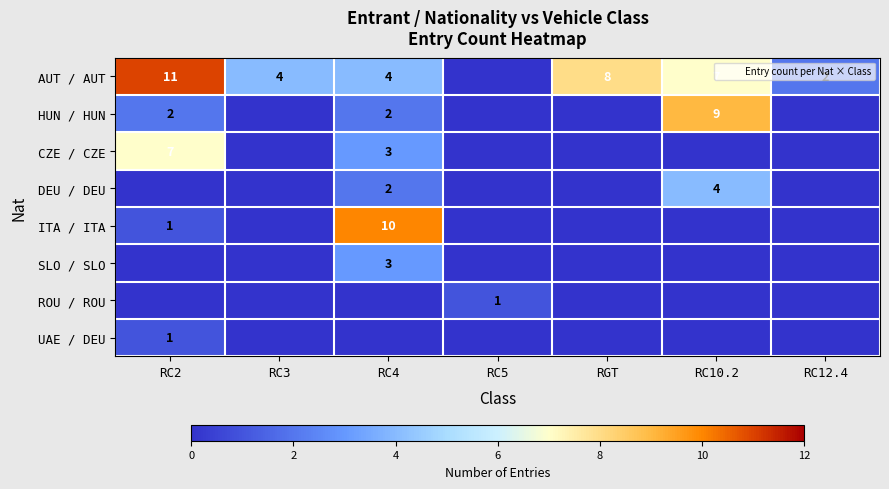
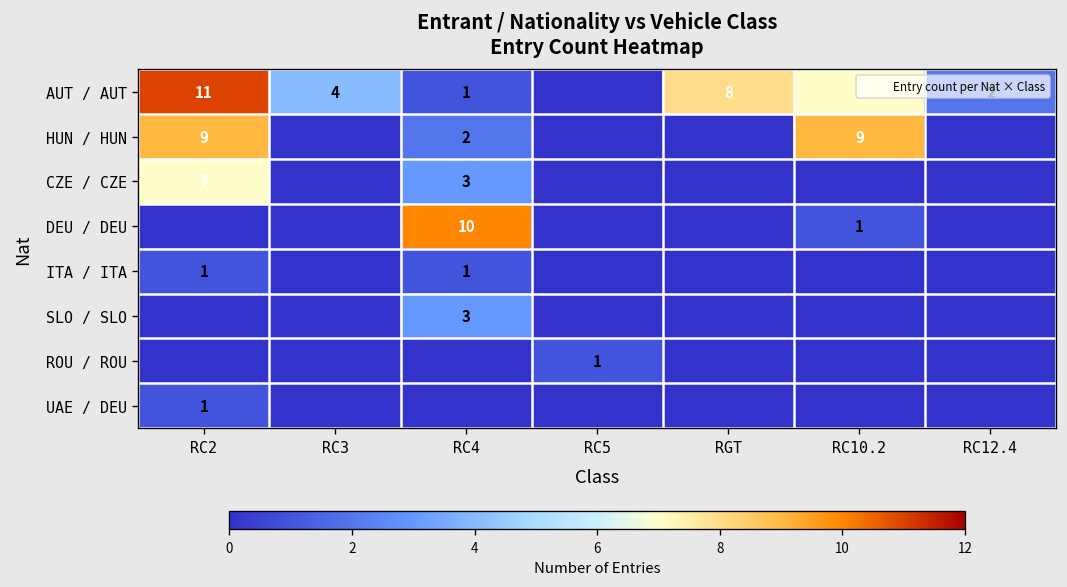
  {
    "AUT / AUT": {
      "RC2": 11,
      "RC3": 4,
-     "RC4": 4,
+     "RC4": 1,
      "RGT": 8
    },
    "HUN / HUN": {
-     "RC2": 2,
+     "RC2": 9,
      "RC4": 2,
      "RC10.2": 9
    },
    "CZE / CZE": {
      "RC2": 7,
      "RC4": 3
    },
    "DEU / DEU": {
-     "RC4": 2,
-     "RC10.2": 4
+     "RC4": 10,
+     "RC10.2": 1
    },
    "ITA / ITA": {
      "RC2": 1,
-     "RC4": 10
+     "RC4": 1
    },
    "SLO / SLO": {
      "RC4": 3
    },
    "ROU / ROU": {
      "RC5": 1
    },
    "UAE / DEU": {
      "RC2": 1
    }
  }
